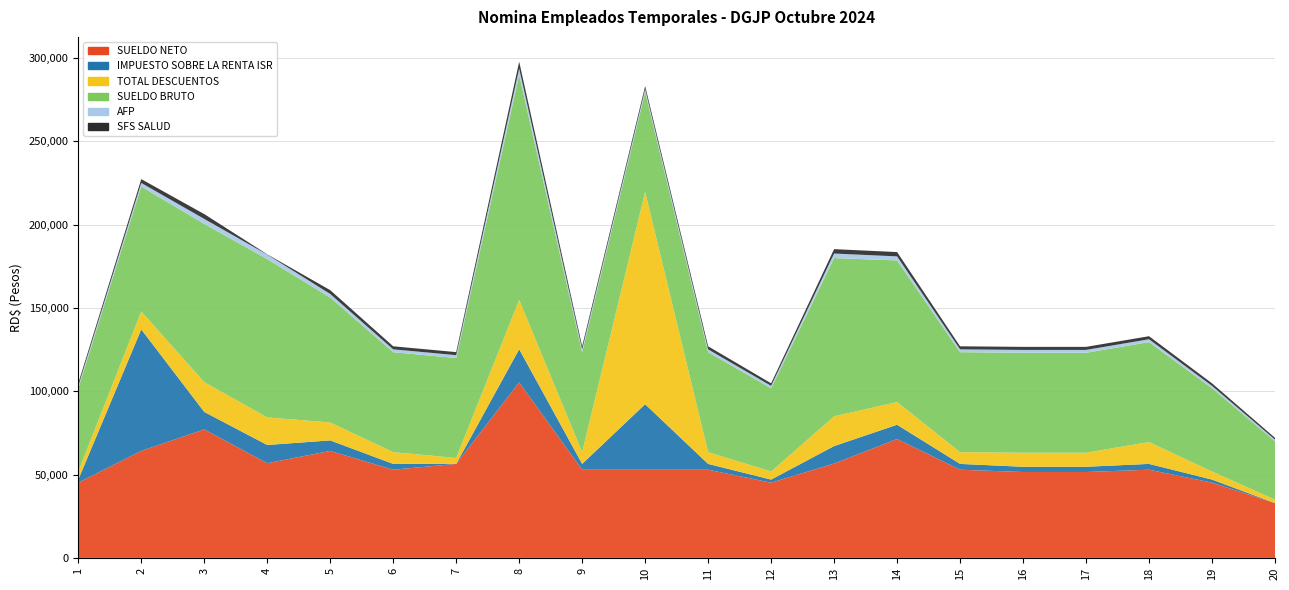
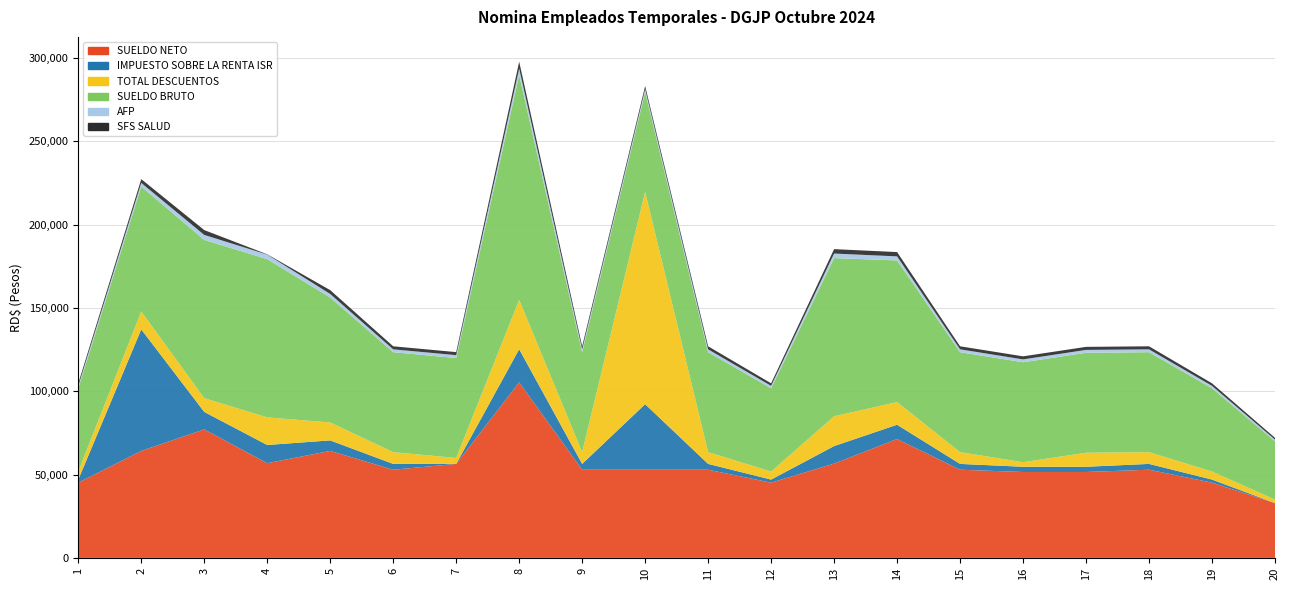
  {
    "SUELDO NETO": {
      "1": "45,000",
      "2": "64,000",
      "3": "77,000",
      "4": "57,000",
      "5": "64,000",
      "6": "53,000",
      "8": "105,000",
      "9": "53,000",
      "10": "53,000",
      "11": "53,000",
      "12": "45,000",
      "13": "57,000",
      "14": "71,000",
      "15": "53,000",
      "16": "52,000",
      "17": "52,000",
      "18": "53,000",
      "19": "45,000"
    },
    "IMPUESTO SOBRE LA RENTA ISR": {
      "1": "2,000",
      "2": "73,000",
      "3": "11,000",
      "4": "11,000",
      "5": "6,000",
      "6": "3,000",
      "8": "20,000",
      "9": "3,000",
      "10": "39,000",
      "11": "3,000",
      "12": "2,000",
      "13": "11,000",
      "14": "9,000",
      "15": "3,000",
      "16": "3,000",
      "17": "3,000",
      "18": "3,000",
      "19": "2,000"
    },
    "TOTAL DESCUENTOS": {
      "1": "5,000",
      "2": "11,000",
-     "3": "18,000",
+     "3": "8,000",
      "4": "17,000",
      "5": "11,000",
      "6": "7,000",
      "7": "4,000",
      "8": "30,000",
      "9": "7,000",
      "10": "127,000",
      "11": "7,000",
      "12": "5,000",
      "13": "18,000",
      "14": "14,000",
      "15": "7,000",
-     "16": "8,000",
+     "16": "3,000",
      "17": "8,000",
-     "18": "13,000",
+     "18": "7,000",
      "19": "5,000",
      "20": "2,000"
    },
    "SUELDO BRUTO": {
      "2": "75,000",
      "3": "95,000",
      "4": "95,000",
      "5": "75,000",
      "6": "60,000",
      "7": "60,000",
      "8": "135,000",
      "9": "60,000",
      "10": "60,000",
      "11": "60,000",
      "13": "95,000",
      "14": "85,000",
      "15": "60,000",
      "16": "60,000",
      "17": "60,000",
      "18": "60,000"
    },
    "AFP": {
      "2": "2,000",
      "3": "3,000",
      "5": "2,000",
      "6": "2,000",
      "7": "2,000",
      "8": "4,000",
      "9": "2,000",
      "10": "2,000",
      "11": "2,000",
      "13": "3,000",
      "14": "2,000",
      "15": "2,000",
      "16": "2,000",
      "17": "2,000",
      "18": "2,000"
    },
    "SFS SALUD": {
      "1": "2,000",
      "2": "2,000",
      "3": "3,000",
      "5": "2,000",
      "6": "2,000",
      "7": "2,000",
      "8": "4,000",
      "9": "2,000",
      "10": "2,000",
      "11": "2,000",
      "12": "2,000",
      "13": "3,000",
      "14": "3,000",
      "15": "2,000",
      "16": "2,000",
      "17": "2,000",
      "18": "2,000",
      "19": "2,000"
    }
  }
